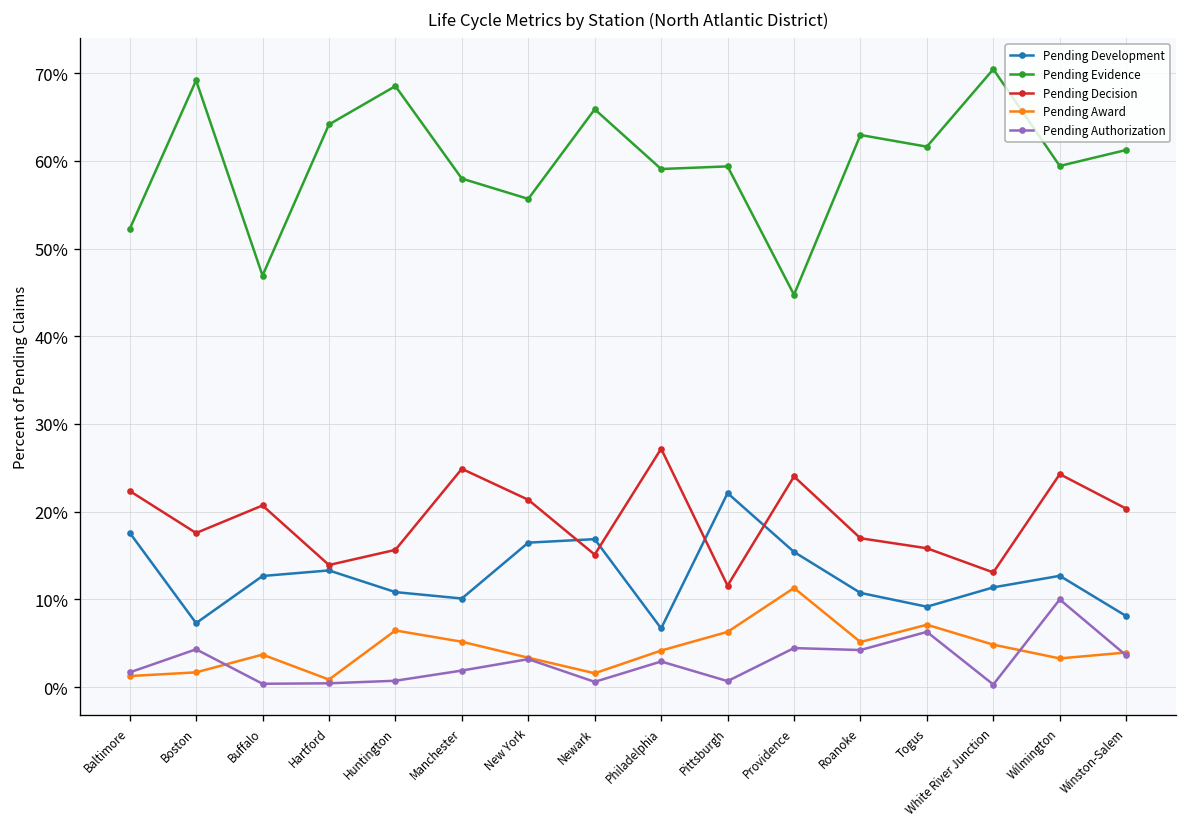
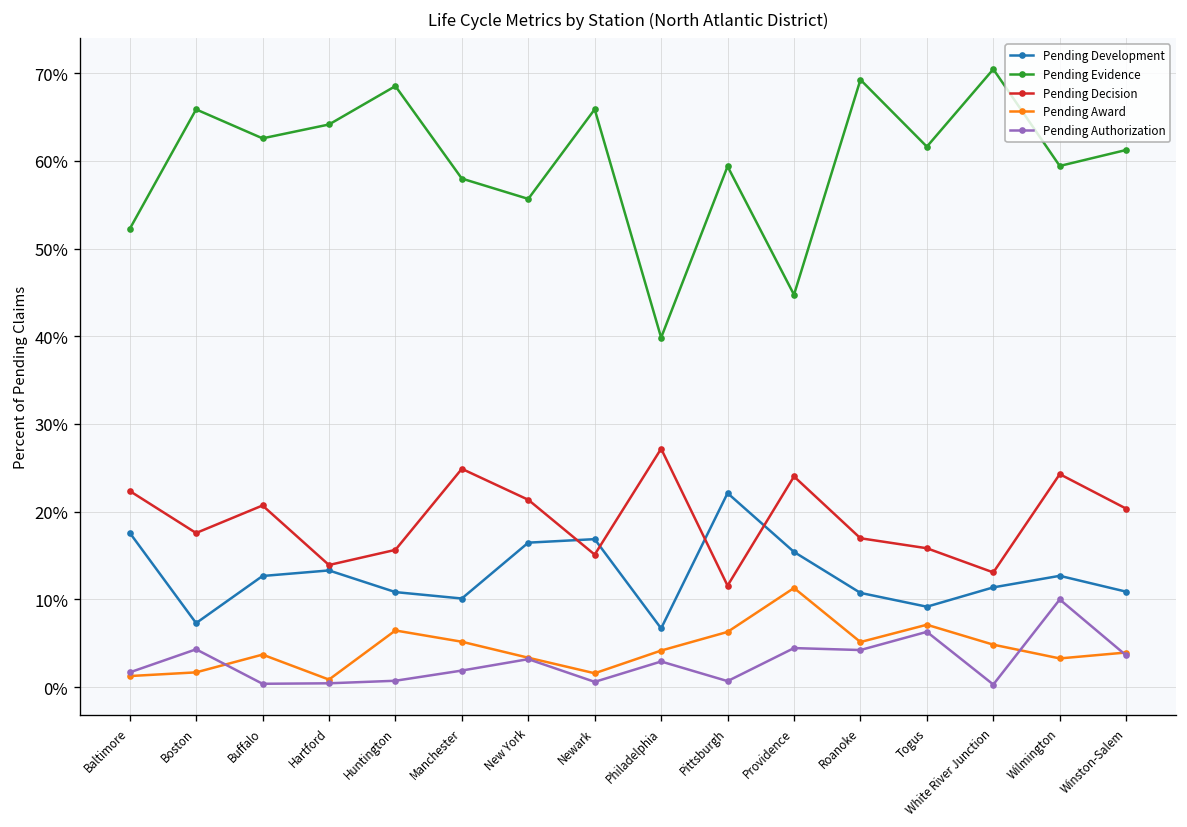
  {
    "Pending Development": {
      "Baltimore": "18%",
      "Boston": "7%",
      "Buffalo": "13%",
      "Hartford": "13%",
      "Huntington": "11%",
      "Manchester": "10%",
      "New York": "16%",
      "Newark": "17%",
      "Philadelphia": "7%",
      "Pittsburgh": "22%",
      "Providence": "15%",
      "Roanoke": "11%",
      "Togus": "9%",
      "White River Junction": "11%",
      "Wilmington": "13%",
-     "Winston-Salem": "8%"
+     "Winston-Salem": "11%"
    },
    "Pending Evidence": {
      "Baltimore": "52%",
-     "Boston": "69%",
-     "Buffalo": "47%",
+     "Boston": "66%",
+     "Buffalo": "63%",
      "Hartford": "64%",
      "Huntington": "69%",
      "Manchester": "58%",
      "New York": "56%",
      "Newark": "66%",
-     "Philadelphia": "59%",
+     "Philadelphia": "40%",
      "Pittsburgh": "59%",
      "Providence": "45%",
-     "Roanoke": "63%",
+     "Roanoke": "69%",
      "Togus": "62%",
      "White River Junction": "70%",
      "Wilmington": "59%",
      "Winston-Salem": "61%"
    },
    "Pending Decision": {
      "Baltimore": "22%",
      "Boston": "18%",
      "Buffalo": "21%",
      "Hartford": "14%",
      "Huntington": "16%",
      "Manchester": "25%",
      "New York": "21%",
      "Newark": "15%",
      "Philadelphia": "27%",
      "Pittsburgh": "12%",
      "Providence": "24%",
      "Roanoke": "17%",
      "Togus": "16%",
      "White River Junction": "13%",
      "Wilmington": "24%",
      "Winston-Salem": "20%"
    },
    "Pending Award": {
      "Baltimore": "1%",
      "Boston": "2%",
      "Buffalo": "4%",
      "Hartford": "1%",
      "Huntington": "6%",
      "Manchester": "5%",
      "Newark": "2%",
      "Philadelphia": "4%",
      "Pittsburgh": "6%",
      "Providence": "11%",
      "Roanoke": "5%",
      "Togus": "7%",
      "White River Junction": "5%",
      "Wilmington": "3%"
    },
    "Pending Authorization": {
      "Baltimore": "2%",
      "Boston": "4%",
      "Buffalo": "0%",
      "Hartford": "0%",
      "Huntington": "1%",
      "Manchester": "2%",
      "Newark": "1%",
      "Philadelphia": "3%",
      "Pittsburgh": "1%",
      "Providence": "4%",
      "Roanoke": "4%",
      "Togus": "6%",
      "White River Junction": "0%",
      "Wilmington": "10%"
    }
  }
